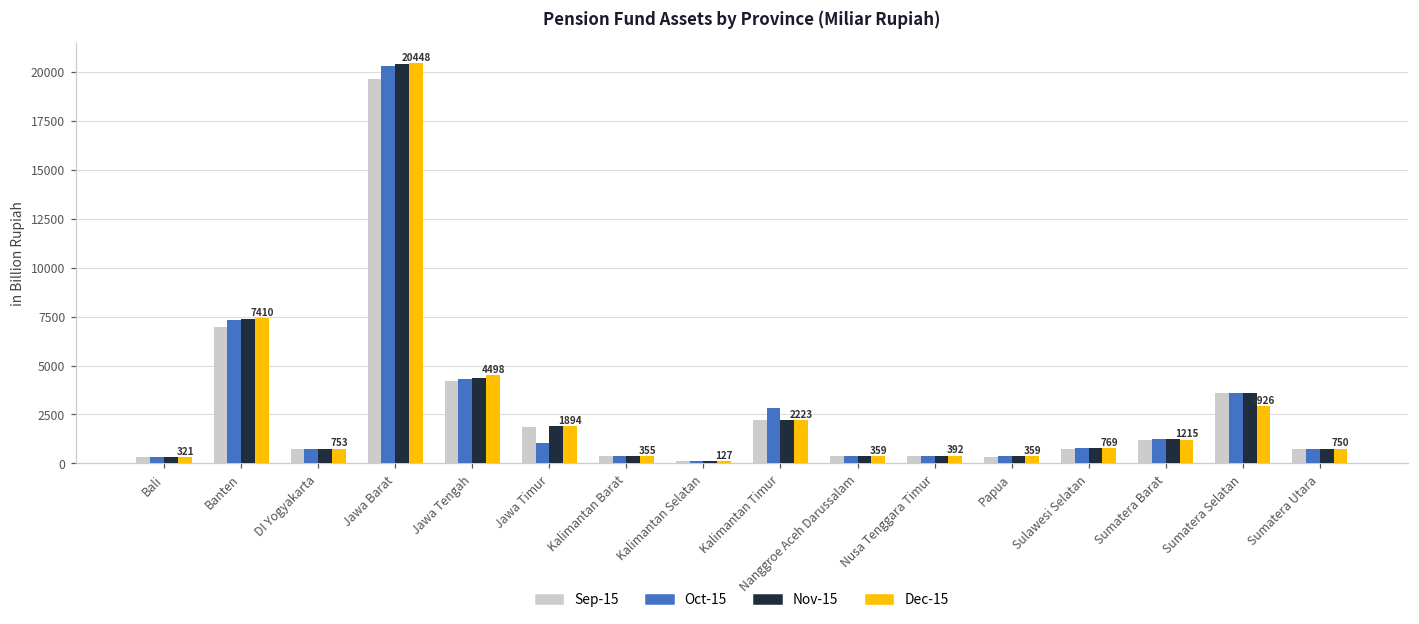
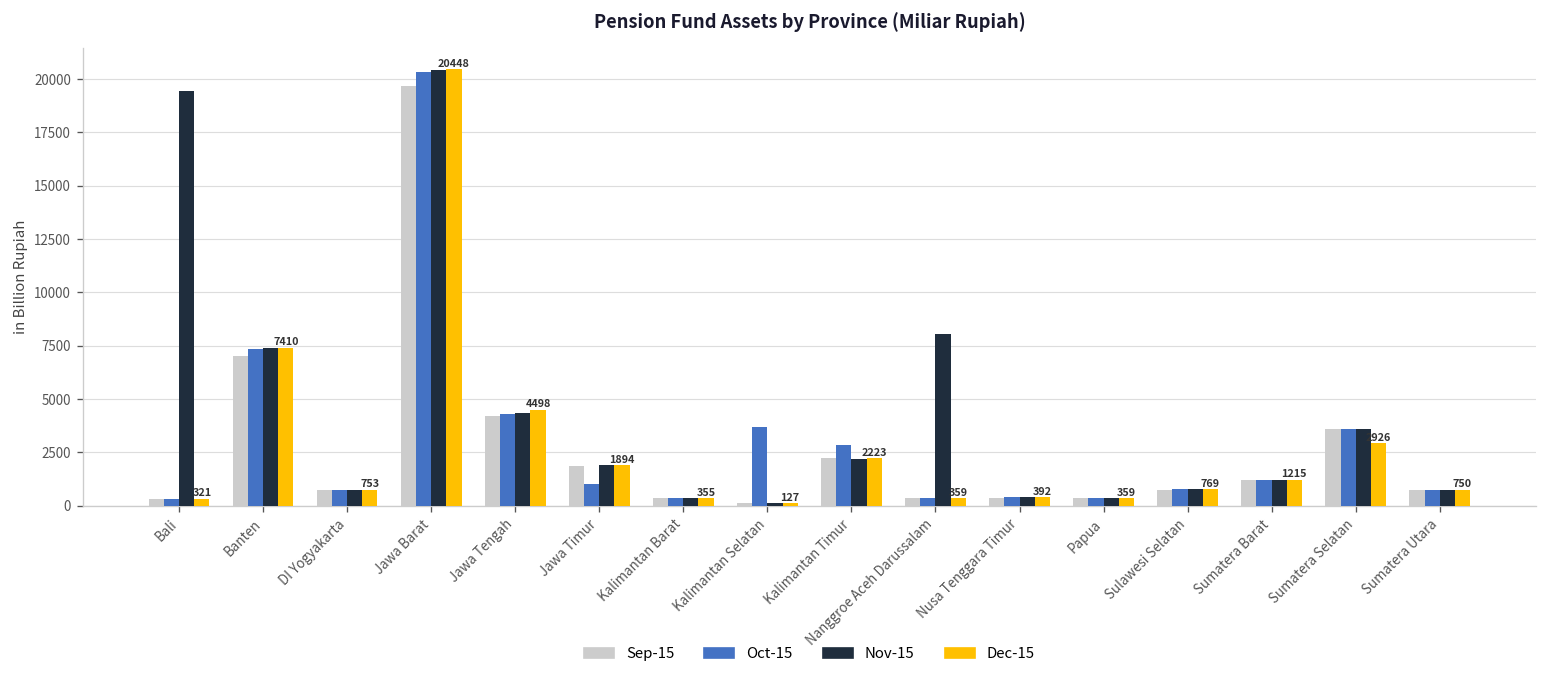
  {
    "Sep-15": {
      "Bali": 300,
      "Banten": 7000,
      "DI Yogyakarta": 700,
      "Jawa Barat": 19700,
      "Jawa Tengah": 4200,
      "Jawa Timur": 1900,
      "Kalimantan Barat": 300,
      "Kalimantan Timur": 2200,
      "Nanggroe Aceh Darussalam": 300,
      "Nusa Tenggara Timur": 400,
      "Papua": 300,
      "Sulawesi Selatan": 800,
      "Sumatera Barat": 1200,
      "Sumatera Selatan": 3600,
      "Sumatera Utara": 700
    },
    "Oct-15": {
      "Bali": 300,
      "Banten": 7300,
      "DI Yogyakarta": 700,
      "Jawa Barat": 20300,
      "Jawa Tengah": 4300,
      "Jawa Timur": 1000,
      "Kalimantan Barat": 400,
-     "Kalimantan Selatan": 100,
+     "Kalimantan Selatan": 3700,
      "Kalimantan Timur": 2800,
      "Nanggroe Aceh Darussalam": 400,
      "Nusa Tenggara Timur": 400,
      "Papua": 300,
      "Sulawesi Selatan": 800,
      "Sumatera Barat": 1200,
      "Sumatera Selatan": 3600,
      "Sumatera Utara": 700
    },
    "Nov-15": {
-     "Bali": 300,
+     "Bali": 19400,
      "Banten": 7400,
      "DI Yogyakarta": 700,
      "Jawa Tengah": 4300,
      "Jawa Timur": 1900,
      "Kalimantan Barat": 400,
      "Kalimantan Timur": 2200,
-     "Nanggroe Aceh Darussalam": 400,
+     "Nanggroe Aceh Darussalam": 8100,
      "Nusa Tenggara Timur": 400,
      "Papua": 400,
      "Sulawesi Selatan": 800,
      "Sumatera Barat": 1200,
      "Sumatera Selatan": 3600,
      "Sumatera Utara": 700
    },
    "Dec-15": {
      "Bali": 321,
      "Banten": 7410,
      "DI Yogyakarta": 753,
      "Jawa Barat": 20448,
      "Jawa Tengah": 4498,
      "Jawa Timur": 1894,
      "Kalimantan Barat": 355,
      "Kalimantan Selatan": 127,
      "Kalimantan Timur": 2223,
      "Nanggroe Aceh Darussalam": 359,
      "Nusa Tenggara Timur": 392,
      "Papua": 359,
      "Sulawesi Selatan": 769,
      "Sumatera Barat": 1215,
      "Sumatera Selatan": 2926,
      "Sumatera Utara": 750
    }
  }
